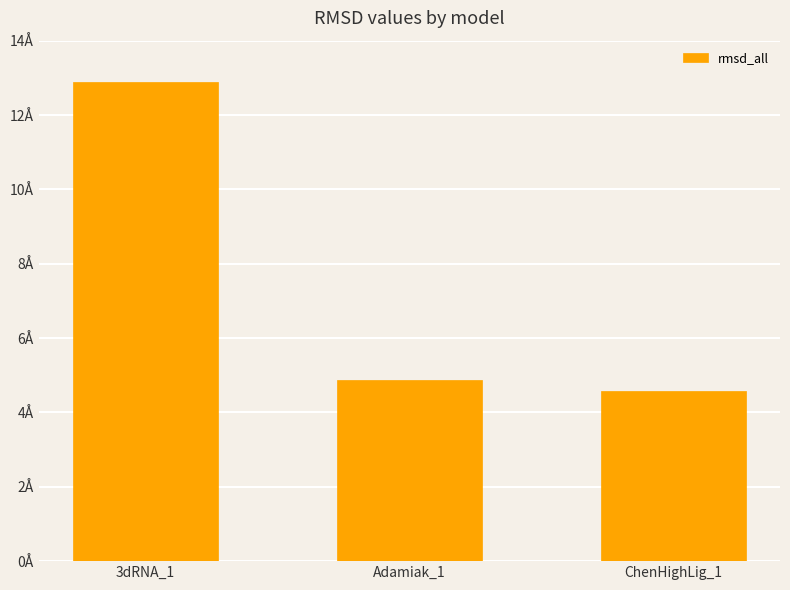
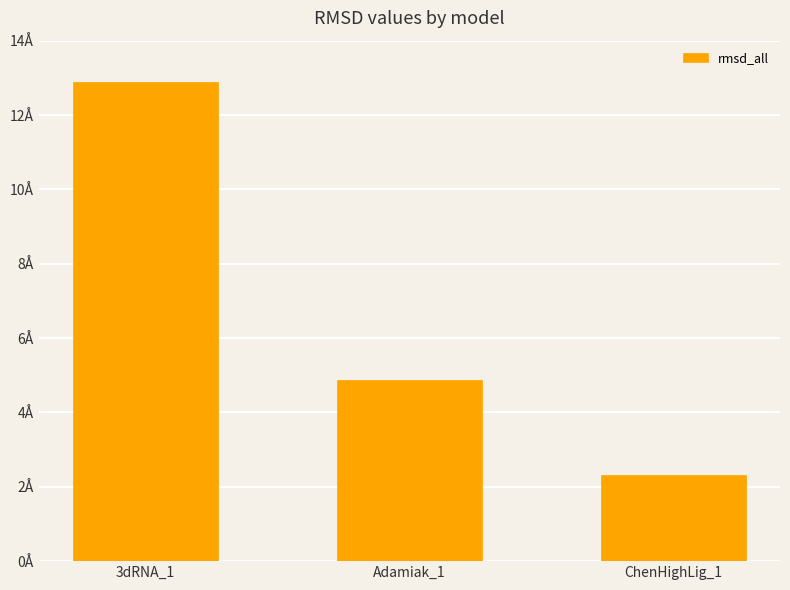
  {
    "3dRNA_1": "12.9Å",
    "Adamiak_1": "4.9Å",
-   "ChenHighLig_1": "4.6Å"
+   "ChenHighLig_1": "2.3Å"
  }
